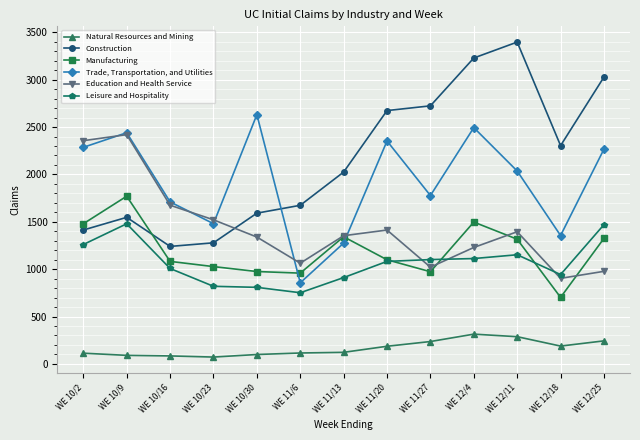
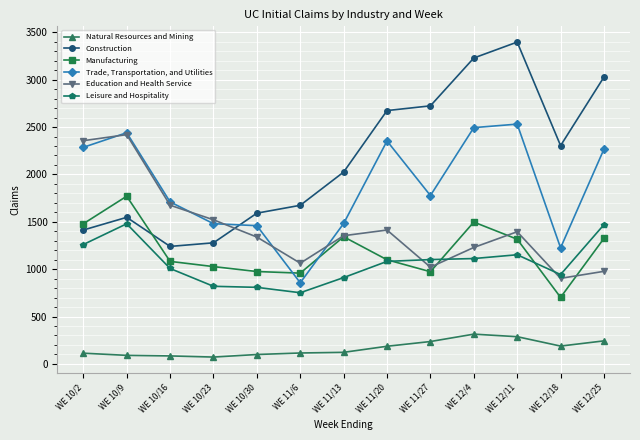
  {
    "Trade, Transportation, and Utilities": {
      "WE 10/2": 2300,
      "WE 10/16": 1700,
      "WE 10/23": 1500,
-     "WE 10/30": 2600,
+     "WE 10/30": 1500,
      "WE 11/6": 900,
-     "WE 11/13": 1300,
+     "WE 11/13": 1500,
      "WE 11/20": 2400,
      "WE 11/27": 1800,
      "WE 12/4": 2500,
-     "WE 12/11": 2000,
-     "WE 12/18": 1400,
+     "WE 12/11": 2500,
+     "WE 12/18": 1200,
      "WE 12/25": 2300
    }
  }
